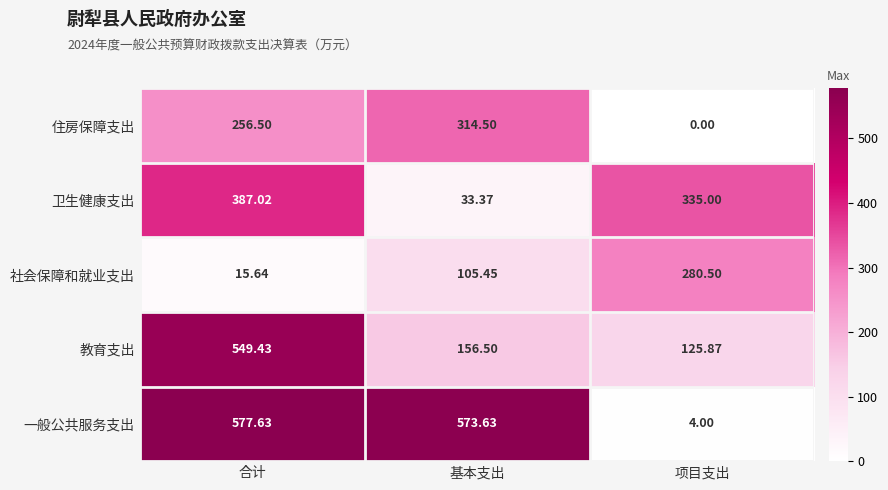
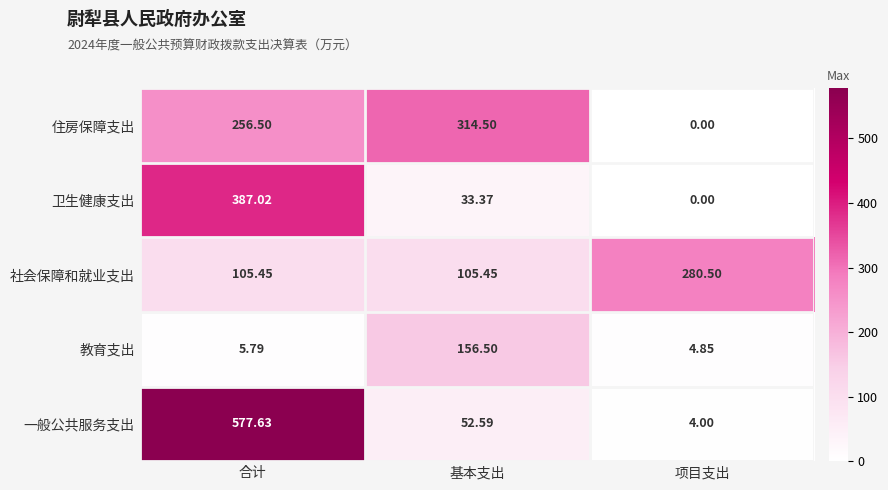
  {
    "住房保障支出": {
      "合计": 256.50,
      "基本支出": 314.50,
      "项目支出": 0.00
    },
    "卫生健康支出": {
      "合计": 387.02,
      "基本支出": 33.37,
-     "项目支出": 335.00
+     "项目支出": 0.00
    },
    "社会保障和就业支出": {
-     "合计": 15.64,
+     "合计": 105.45,
      "基本支出": 105.45,
      "项目支出": 280.50
    },
    "教育支出": {
-     "合计": 549.43,
+     "合计": 5.79,
      "基本支出": 156.50,
-     "项目支出": 125.87
+     "项目支出": 4.85
    },
    "一般公共服务支出": {
      "合计": 577.63,
-     "基本支出": 573.63,
+     "基本支出": 52.59,
      "项目支出": 4.00
    }
  }
